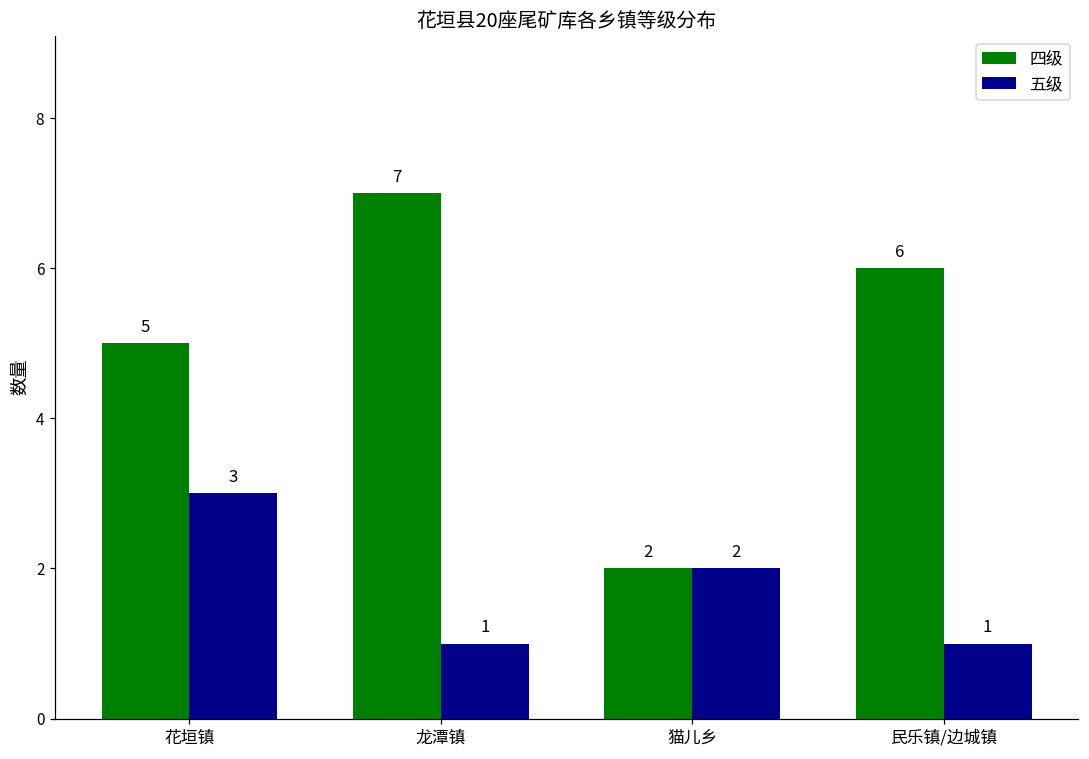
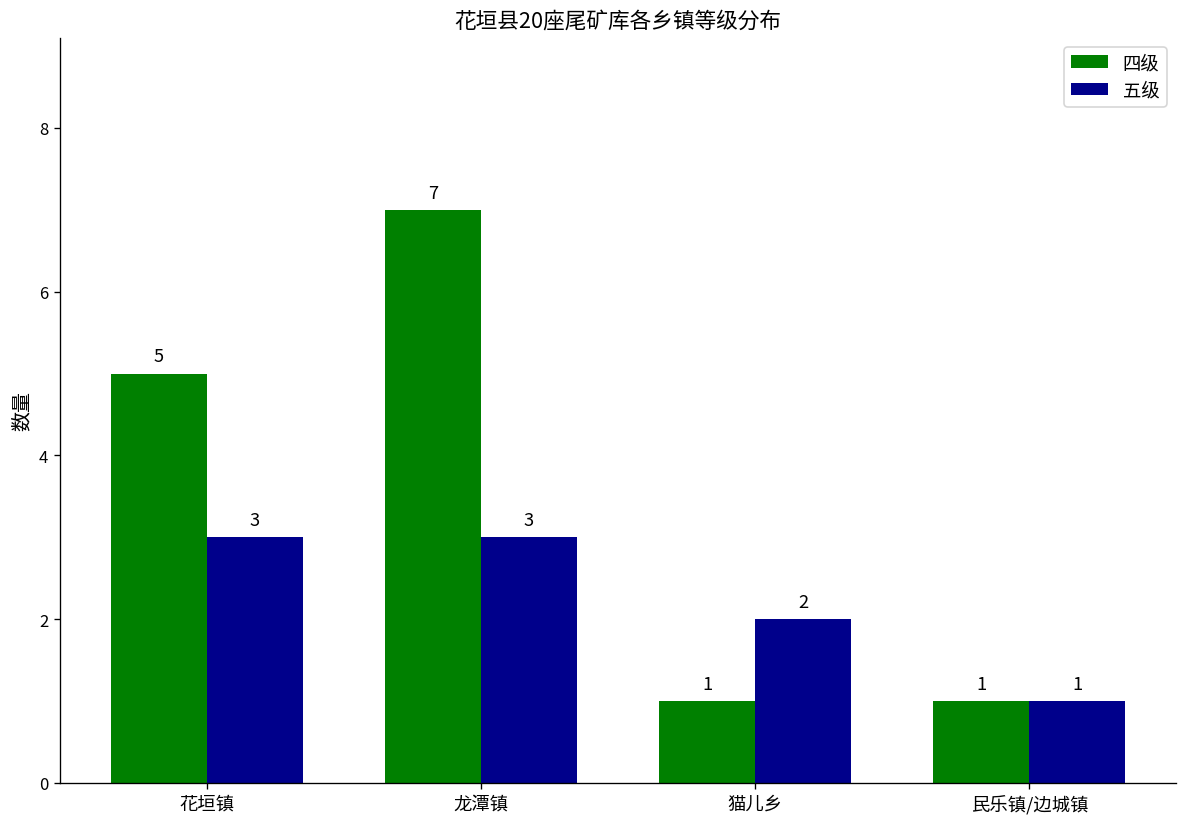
  {
    "四级": {
      "花垣镇": 5,
      "龙潭镇": 7,
-     "猫儿乡": 2,
-     "民乐镇/边城镇": 6
+     "猫儿乡": 1,
+     "民乐镇/边城镇": 1
    },
    "五级": {
      "花垣镇": 3,
-     "龙潭镇": 1,
+     "龙潭镇": 3,
      "猫儿乡": 2,
      "民乐镇/边城镇": 1
    }
  }
